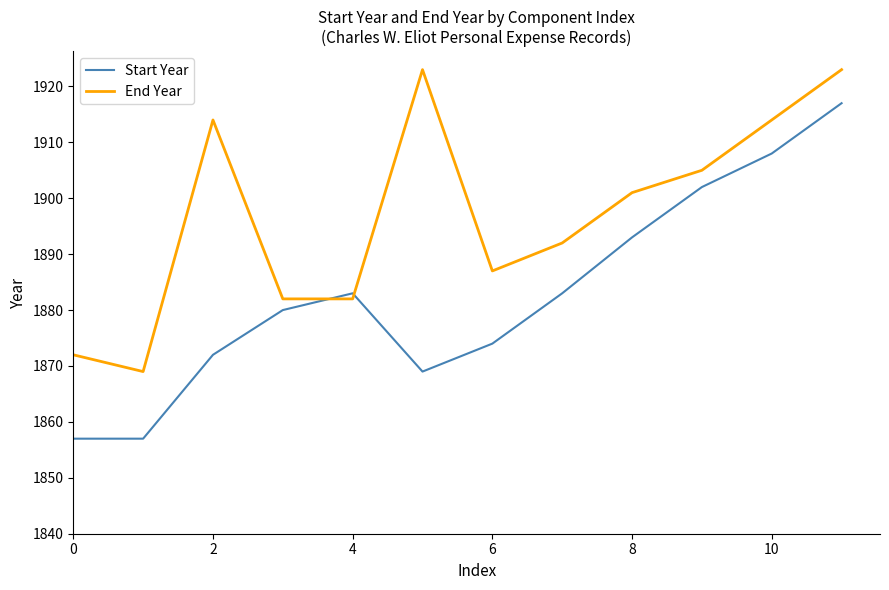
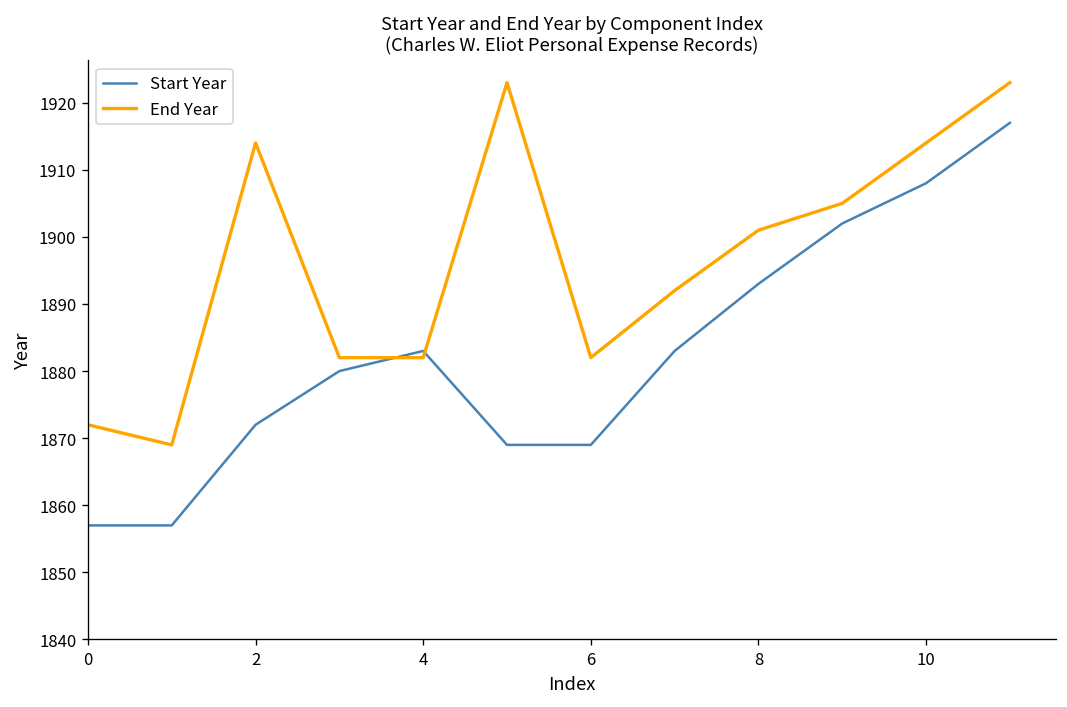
  {
    "Start Year": {
      "0": 1857,
      "2": 1872,
      "4": 1883,
-     "6": 1874,
+     "6": 1869,
      "8": 1893,
      "10": 1908
    },
    "End Year": {
      "0": 1872,
      "2": 1914,
      "4": 1882,
-     "6": 1887,
+     "6": 1882,
      "8": 1901,
      "10": 1914
    }
  }
